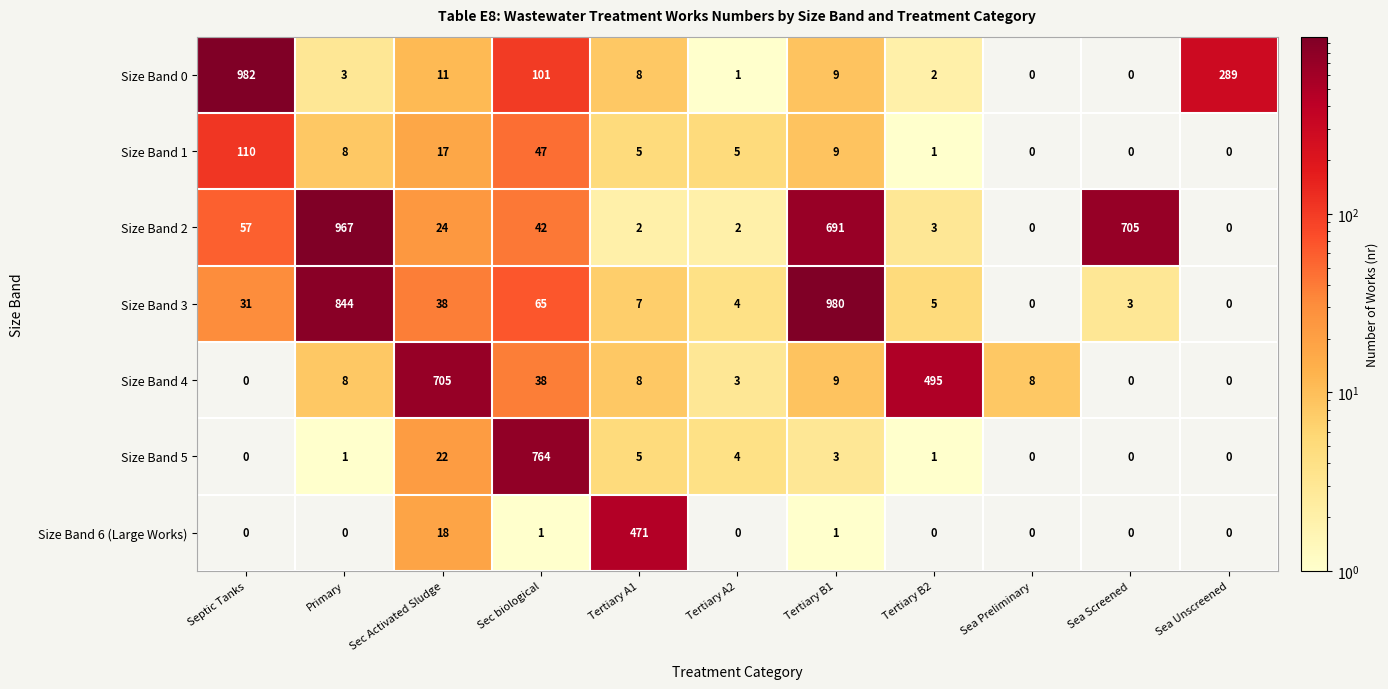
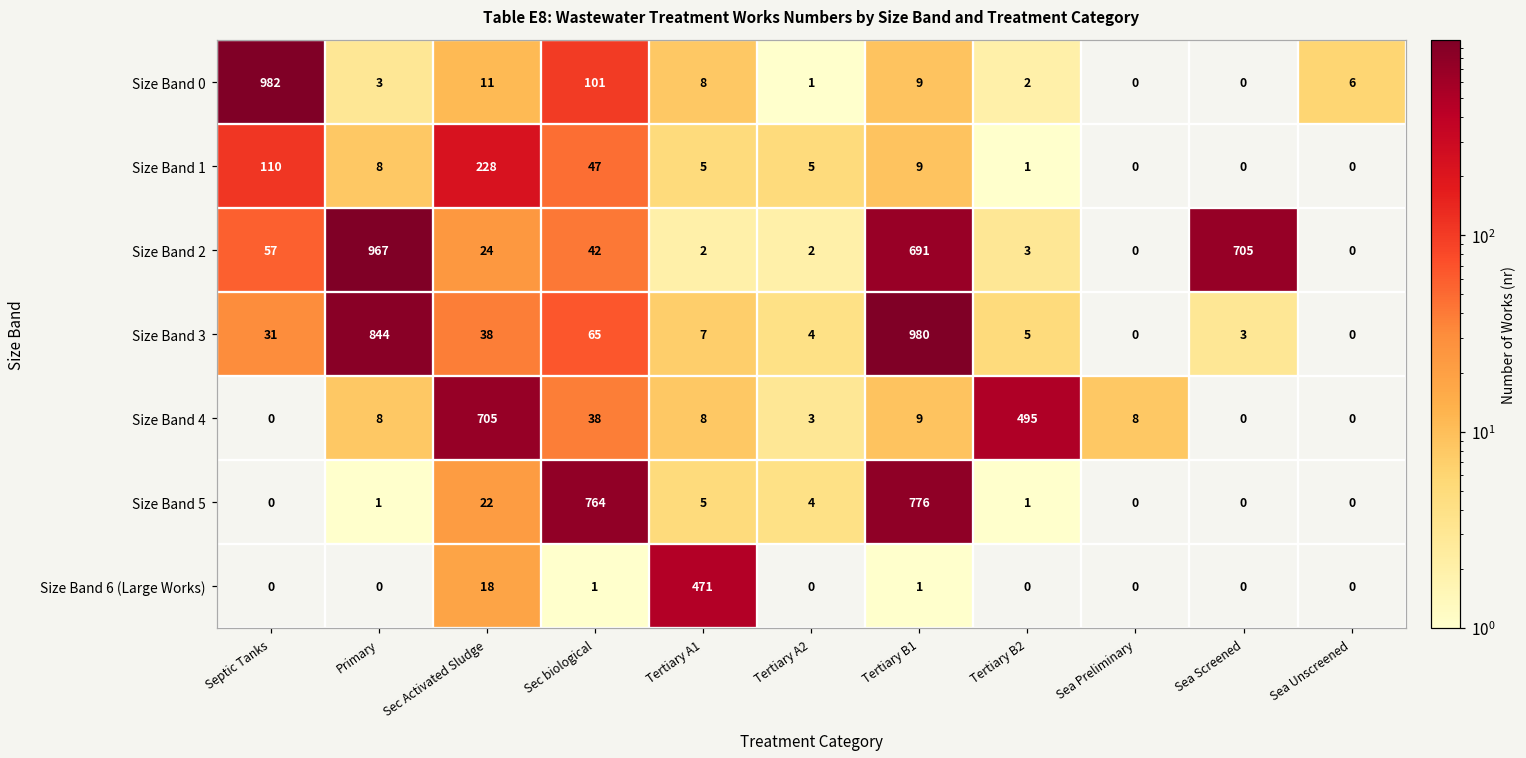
  {
    "Size Band 0": {
      "Septic Tanks": 982,
      "Primary": 3,
      "Sec Activated Sludge": 11,
      "Sec biological": 101,
      "Tertiary A1": 8,
      "Tertiary A2": 1,
      "Tertiary B1": 9,
      "Tertiary B2": 2,
      "Sea Preliminary": 0,
      "Sea Screened": 0,
-     "Sea Unscreened": 289
+     "Sea Unscreened": 6
    },
    "Size Band 1": {
      "Septic Tanks": 110,
      "Primary": 8,
-     "Sec Activated Sludge": 17,
+     "Sec Activated Sludge": 228,
      "Sec biological": 47,
      "Tertiary A1": 5,
      "Tertiary A2": 5,
      "Tertiary B1": 9,
      "Tertiary B2": 1,
      "Sea Preliminary": 0,
      "Sea Screened": 0,
      "Sea Unscreened": 0
    },
    "Size Band 2": {
      "Septic Tanks": 57,
      "Primary": 967,
      "Sec Activated Sludge": 24,
      "Sec biological": 42,
      "Tertiary A1": 2,
      "Tertiary A2": 2,
      "Tertiary B1": 691,
      "Tertiary B2": 3,
      "Sea Preliminary": 0,
      "Sea Screened": 705,
      "Sea Unscreened": 0
    },
    "Size Band 3": {
      "Septic Tanks": 31,
      "Primary": 844,
      "Sec Activated Sludge": 38,
      "Sec biological": 65,
      "Tertiary A1": 7,
      "Tertiary A2": 4,
      "Tertiary B1": 980,
      "Tertiary B2": 5,
      "Sea Preliminary": 0,
      "Sea Screened": 3,
      "Sea Unscreened": 0
    },
    "Size Band 4": {
      "Septic Tanks": 0,
      "Primary": 8,
      "Sec Activated Sludge": 705,
      "Sec biological": 38,
      "Tertiary A1": 8,
      "Tertiary A2": 3,
      "Tertiary B1": 9,
      "Tertiary B2": 495,
      "Sea Preliminary": 8,
      "Sea Screened": 0,
      "Sea Unscreened": 0
    },
    "Size Band 5": {
      "Septic Tanks": 0,
      "Primary": 1,
      "Sec Activated Sludge": 22,
      "Sec biological": 764,
      "Tertiary A1": 5,
      "Tertiary A2": 4,
-     "Tertiary B1": 3,
+     "Tertiary B1": 776,
      "Tertiary B2": 1,
      "Sea Preliminary": 0,
      "Sea Screened": 0,
      "Sea Unscreened": 0
    },
    "Size Band 6 (Large Works)": {
      "Septic Tanks": 0,
      "Primary": 0,
      "Sec Activated Sludge": 18,
      "Sec biological": 1,
      "Tertiary A1": 471,
      "Tertiary A2": 0,
      "Tertiary B1": 1,
      "Tertiary B2": 0,
      "Sea Preliminary": 0,
      "Sea Screened": 0,
      "Sea Unscreened": 0
    }
  }
